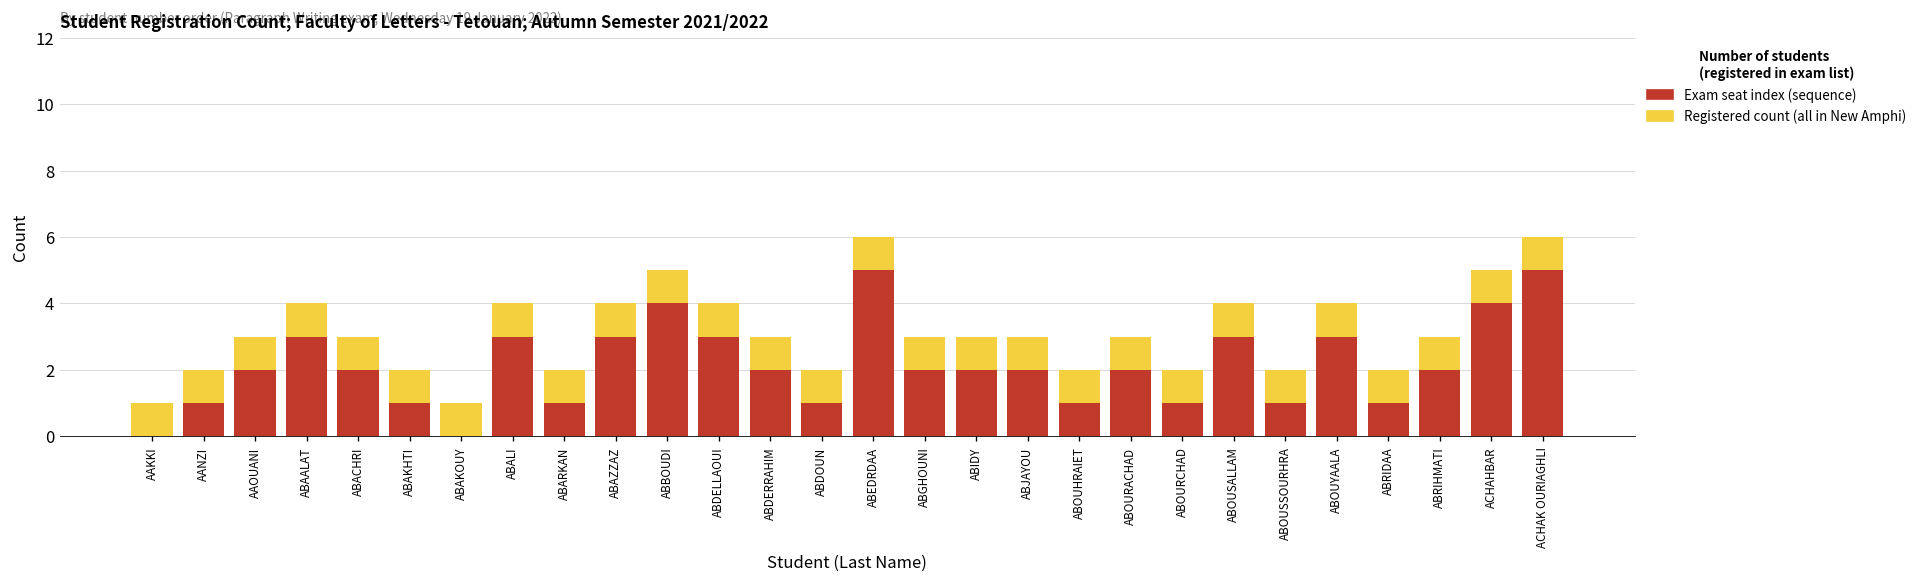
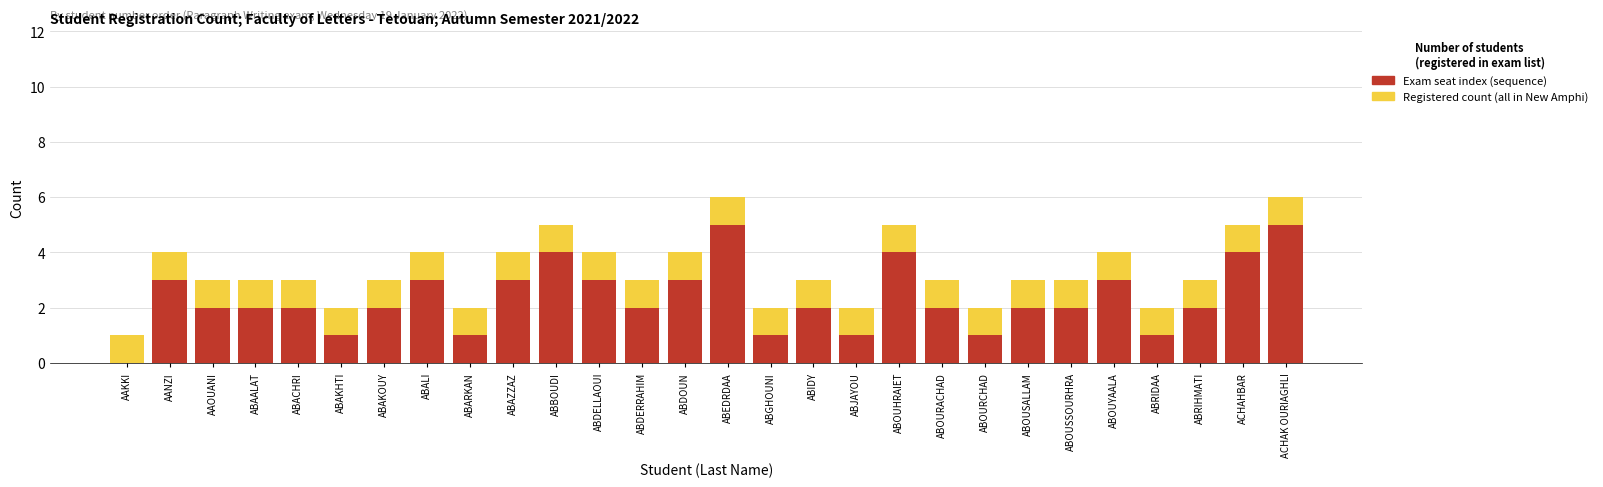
  {
    "Exam seat index (sequence)": {
      "AAKKI": 0,
-     "AANZI": 1,
+     "AANZI": 3,
      "AAOUANI": 2,
-     "ABAALAT": 3,
+     "ABAALAT": 2,
      "ABACHRI": 2,
      "ABAKHTI": 1,
-     "ABAKOUY": 0,
+     "ABAKOUY": 2,
      "ABALI": 3,
      "ABARKAN": 1,
      "ABAZZAZ": 3,
      "ABBOUDI": 4,
      "ABDELLAOUI": 3,
      "ABDERRAHIM": 2,
-     "ABDOUN": 1,
+     "ABDOUN": 3,
      "ABEDRDAA": 5,
-     "ABGHOUNI": 2,
+     "ABGHOUNI": 1,
      "ABIDY": 2,
-     "ABJAYOU": 2,
-     "ABOUHRAIET": 1,
+     "ABJAYOU": 1,
+     "ABOUHRAIET": 4,
      "ABOURACHAD": 2,
      "ABOURCHAD": 1,
-     "ABOUSALLAM": 3,
-     "ABOUSSOURHRA": 1,
+     "ABOUSALLAM": 2,
+     "ABOUSSOURHRA": 2,
      "ABOUYAALA": 3,
      "ABRIDAA": 1,
      "ABRIHMATI": 2,
      "ACHAHBAR": 4,
      "ACHAK OURIAGHLI": 5
    }
  }
